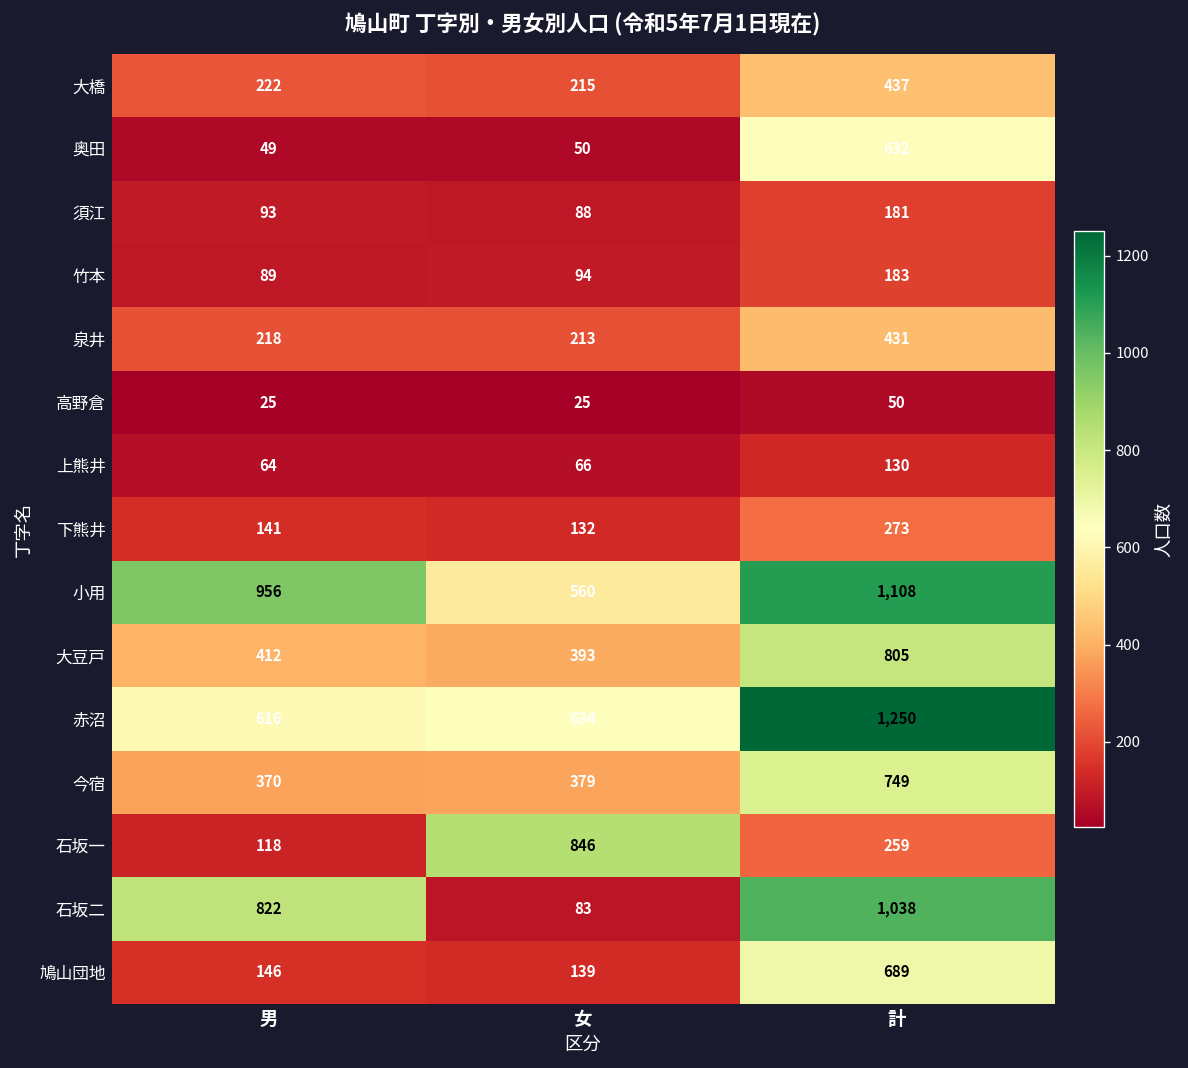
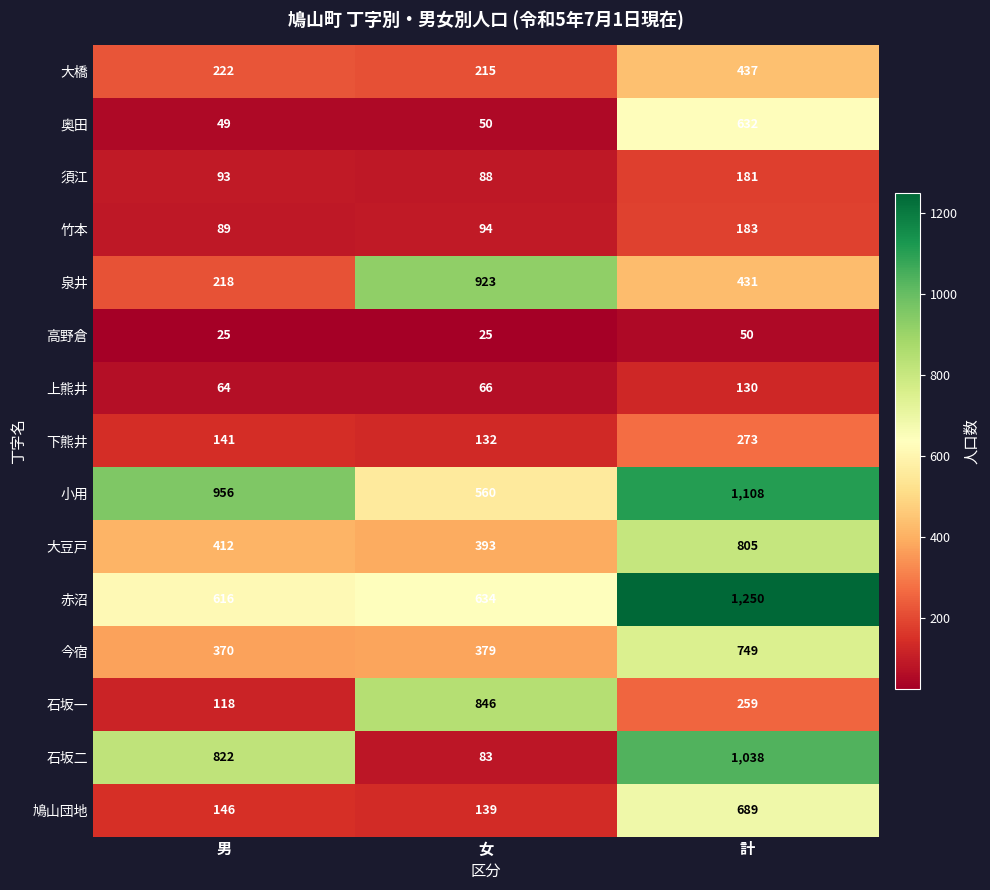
  {
    "大橋": {
      "男": "222",
      "女": "215",
      "計": "437"
    },
    "奥田": {
      "男": "49",
      "女": "50",
      "計": "632"
    },
    "須江": {
      "男": "93",
      "女": "88",
      "計": "181"
    },
    "竹本": {
      "男": "89",
      "女": "94",
      "計": "183"
    },
    "泉井": {
      "男": "218",
-     "女": "213",
+     "女": "923",
      "計": "431"
    },
    "高野倉": {
      "男": "25",
      "女": "25",
      "計": "50"
    },
    "上熊井": {
      "男": "64",
      "女": "66",
      "計": "130"
    },
    "下熊井": {
      "男": "141",
      "女": "132",
      "計": "273"
    },
    "小用": {
      "男": "956",
      "女": "560",
      "計": "1,108"
    },
    "大豆戸": {
      "男": "412",
      "女": "393",
      "計": "805"
    },
    "赤沼": {
      "男": "616",
      "女": "634",
      "計": "1,250"
    },
    "今宿": {
      "男": "370",
      "女": "379",
      "計": "749"
    },
    "石坂一": {
      "男": "118",
      "女": "846",
      "計": "259"
    },
    "石坂二": {
      "男": "822",
      "女": "83",
      "計": "1,038"
    },
    "鳩山団地": {
      "男": "146",
      "女": "139",
      "計": "689"
    }
  }
